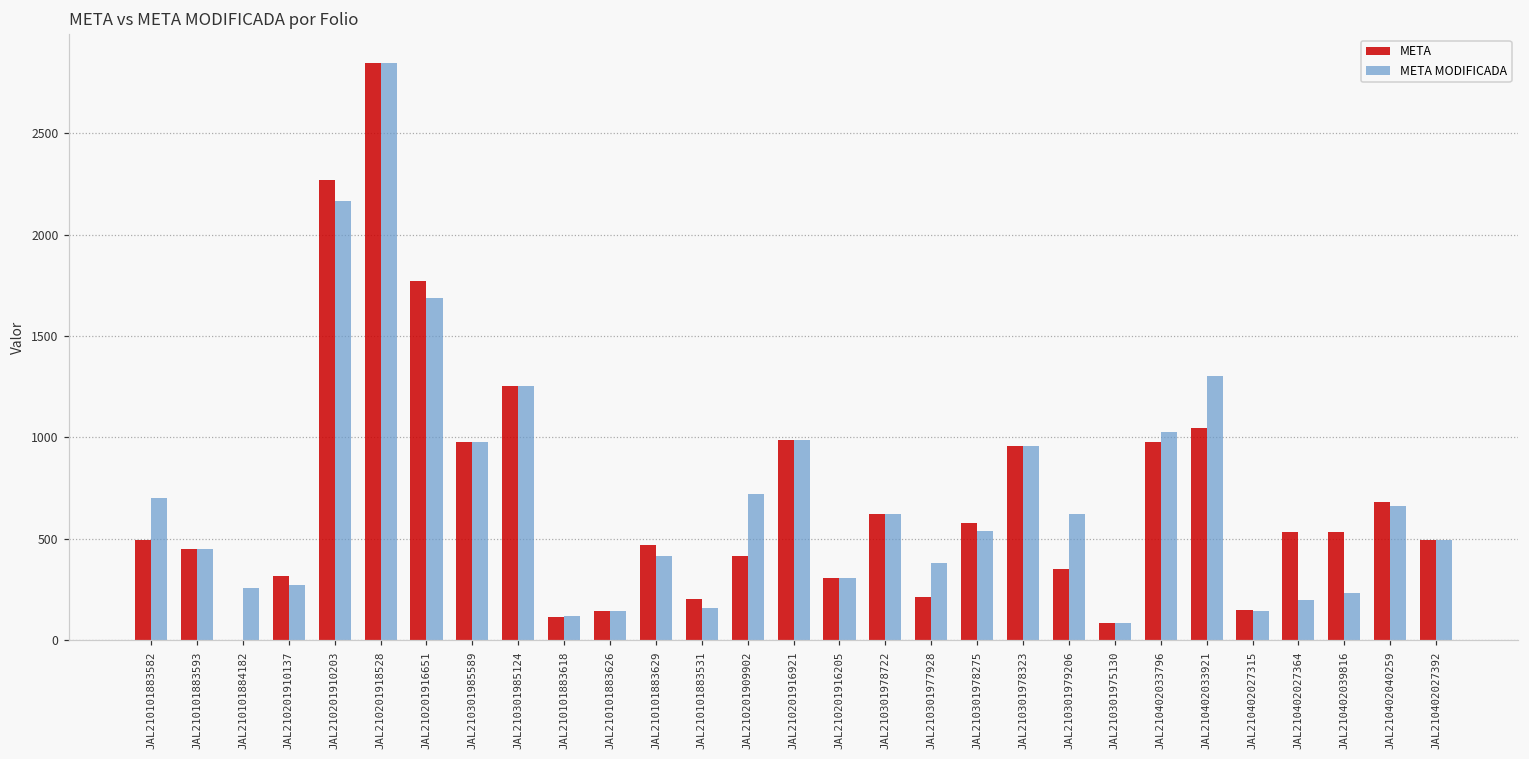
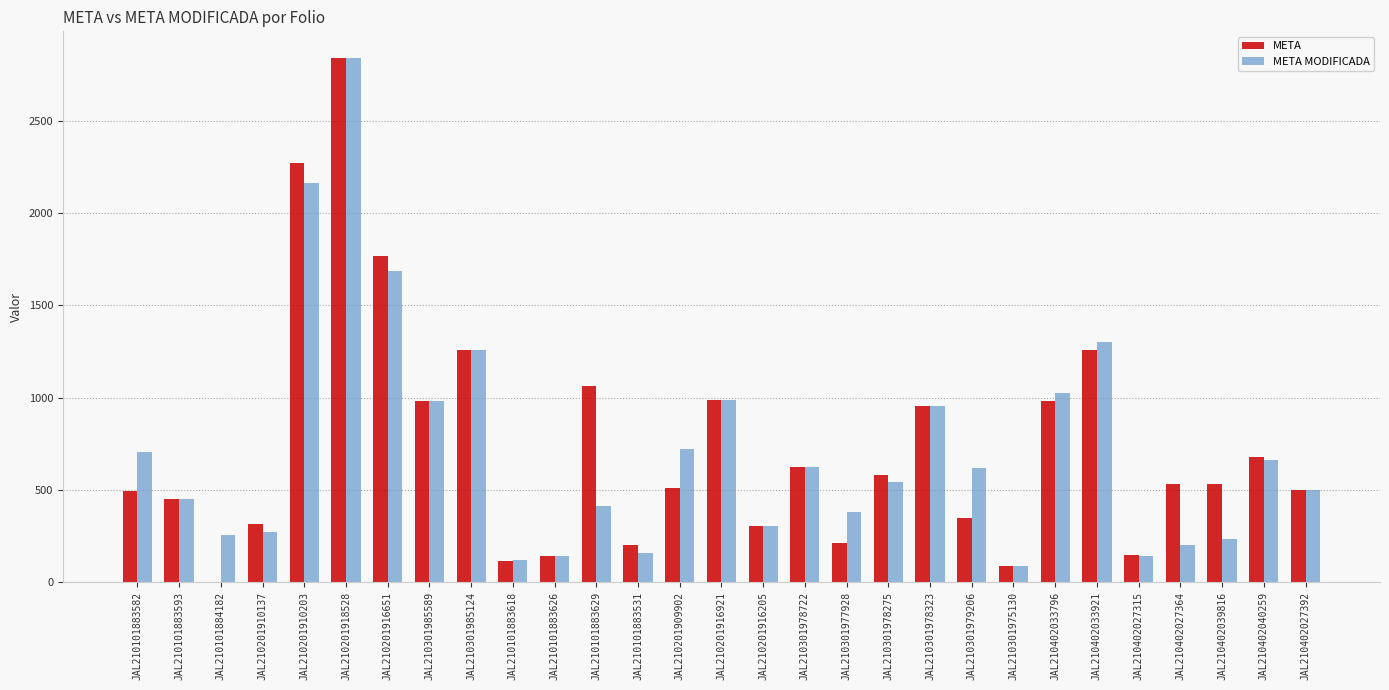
  {
    "META": {
      "JAL210101883582": 500,
      "JAL210101883593": 450,
      "JAL210201910137": 320,
      "JAL210201910203": 2270,
      "JAL210201918528": 2840,
      "JAL210201916651": 1770,
      "JAL210301985589": 980,
      "JAL210301985124": 1260,
      "JAL210101883618": 110,
      "JAL210101883626": 140,
-     "JAL210101883629": 470,
+     "JAL210101883629": 1060,
      "JAL210101883531": 200,
-     "JAL210201909902": 420,
+     "JAL210201909902": 510,
      "JAL210201916921": 990,
      "JAL210201916205": 310,
      "JAL210301978722": 630,
      "JAL210301977928": 210,
      "JAL210301978275": 580,
      "JAL210301978323": 960,
      "JAL210301979206": 350,
      "JAL210301975130": 90,
      "JAL210402033796": 980,
-     "JAL210402033921": 1050,
+     "JAL210402033921": 1260,
      "JAL210402027315": 150,
      "JAL210402027364": 530,
      "JAL210402039816": 530,
      "JAL210402040259": 680,
      "JAL210402027392": 500
    },
    "META MODIFICADA": {
      "JAL210101883582": 700,
      "JAL210101883593": 450,
      "JAL210101884182": 260,
      "JAL210201910137": 270,
      "JAL210201910203": 2160,
      "JAL210201918528": 2840,
      "JAL210201916651": 1690,
      "JAL210301985589": 980,
      "JAL210301985124": 1260,
      "JAL210101883618": 120,
      "JAL210101883626": 140,
      "JAL210101883629": 410,
      "JAL210101883531": 160,
      "JAL210201909902": 720,
      "JAL210201916921": 990,
      "JAL210201916205": 310,
      "JAL210301978722": 630,
      "JAL210301977928": 380,
      "JAL210301978275": 540,
      "JAL210301978323": 960,
      "JAL210301979206": 620,
      "JAL210301975130": 90,
      "JAL210402033796": 1030,
      "JAL210402033921": 1300,
      "JAL210402027315": 140,
      "JAL210402027364": 200,
      "JAL210402039816": 230,
      "JAL210402040259": 660,
      "JAL210402027392": 500
    }
  }
